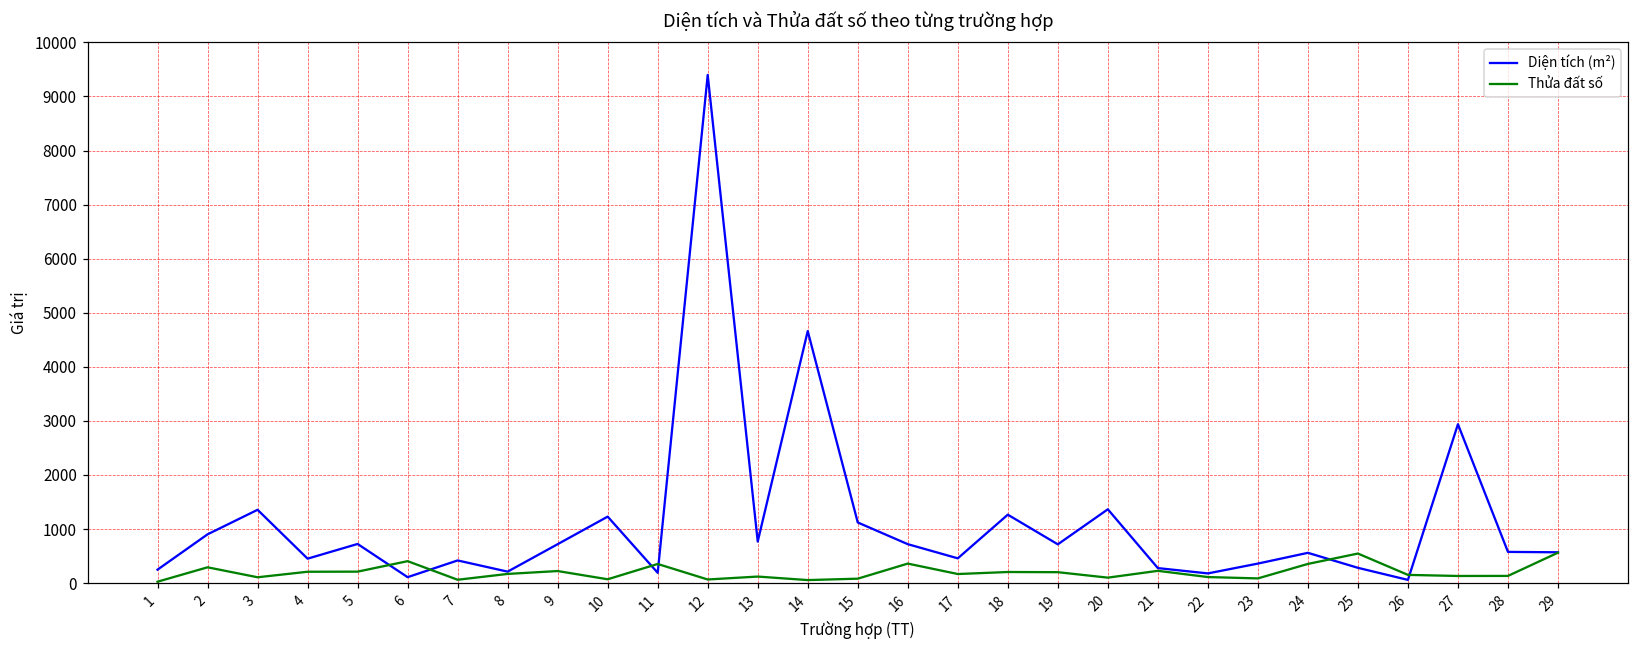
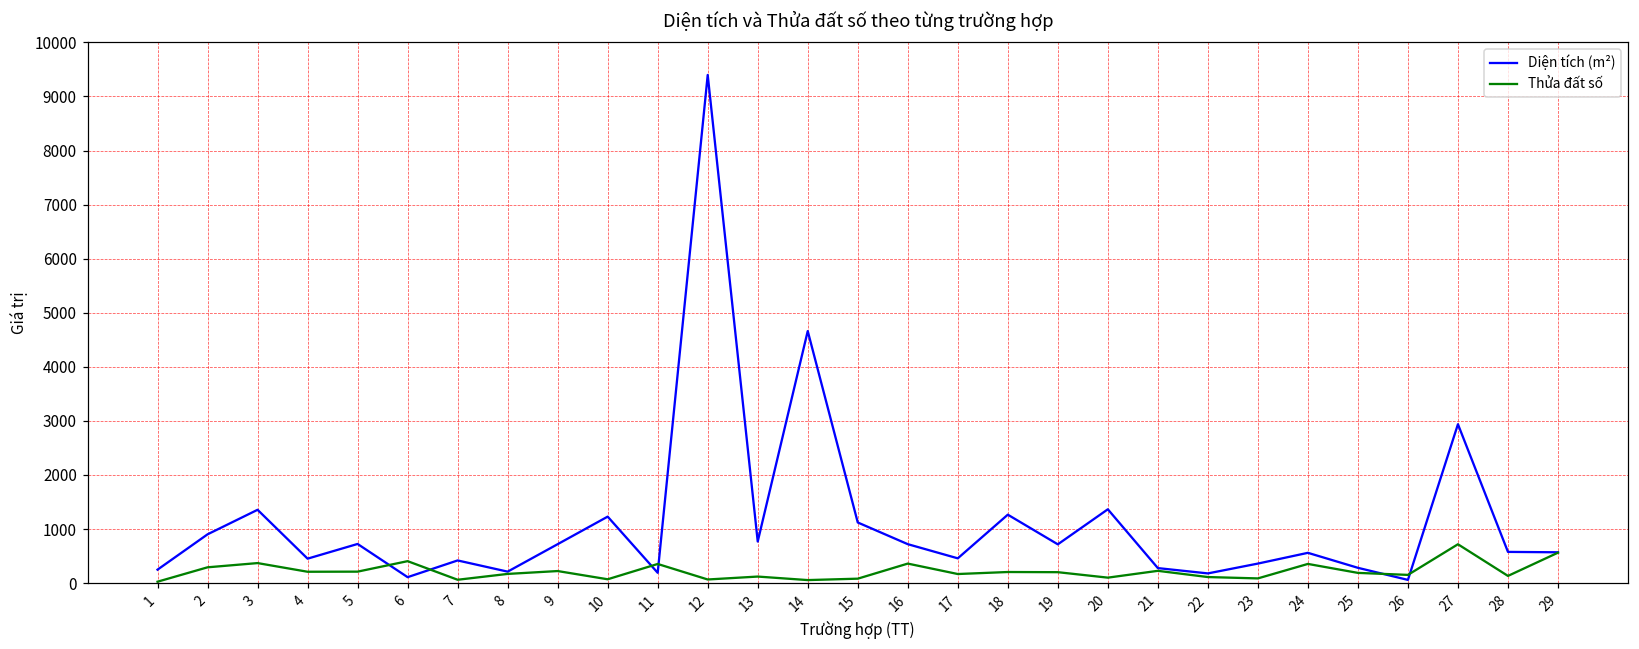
  {
    "Diện tích (m²)": {
      "1": 200,
      "2": 900,
      "3": 1400,
      "4": 500,
      "5": 700,
      "6": 100,
      "7": 400,
      "9": 700,
      "10": 1200,
      "11": 200,
      "12": 9400,
      "13": 800,
      "14": 4700,
      "15": 1100,
      "16": 700,
      "17": 500,
      "18": 1300,
      "19": 700,
      "20": 1400,
      "22": 200,
      "23": 400,
      "24": 600,
      "25": 300,
      "26": 100,
      "27": 2900,
      "28": 600
    },
    "Thửa đất số": {
      "1": 0,
      "2": 300,
-     "3": 100,
+     "3": 400,
      "4": 200,
      "5": 200,
      "6": 400,
      "7": 100,
      "9": 200,
      "10": 100,
      "11": 400,
      "12": 100,
      "13": 100,
      "14": 100,
      "15": 100,
      "16": 400,
      "17": 200,
      "18": 200,
      "19": 200,
      "20": 100,
      "22": 100,
      "23": 100,
      "24": 400,
-     "25": 500,
+     "25": 200,
      "26": 200,
-     "27": 100,
+     "27": 700,
      "28": 100
    }
  }
